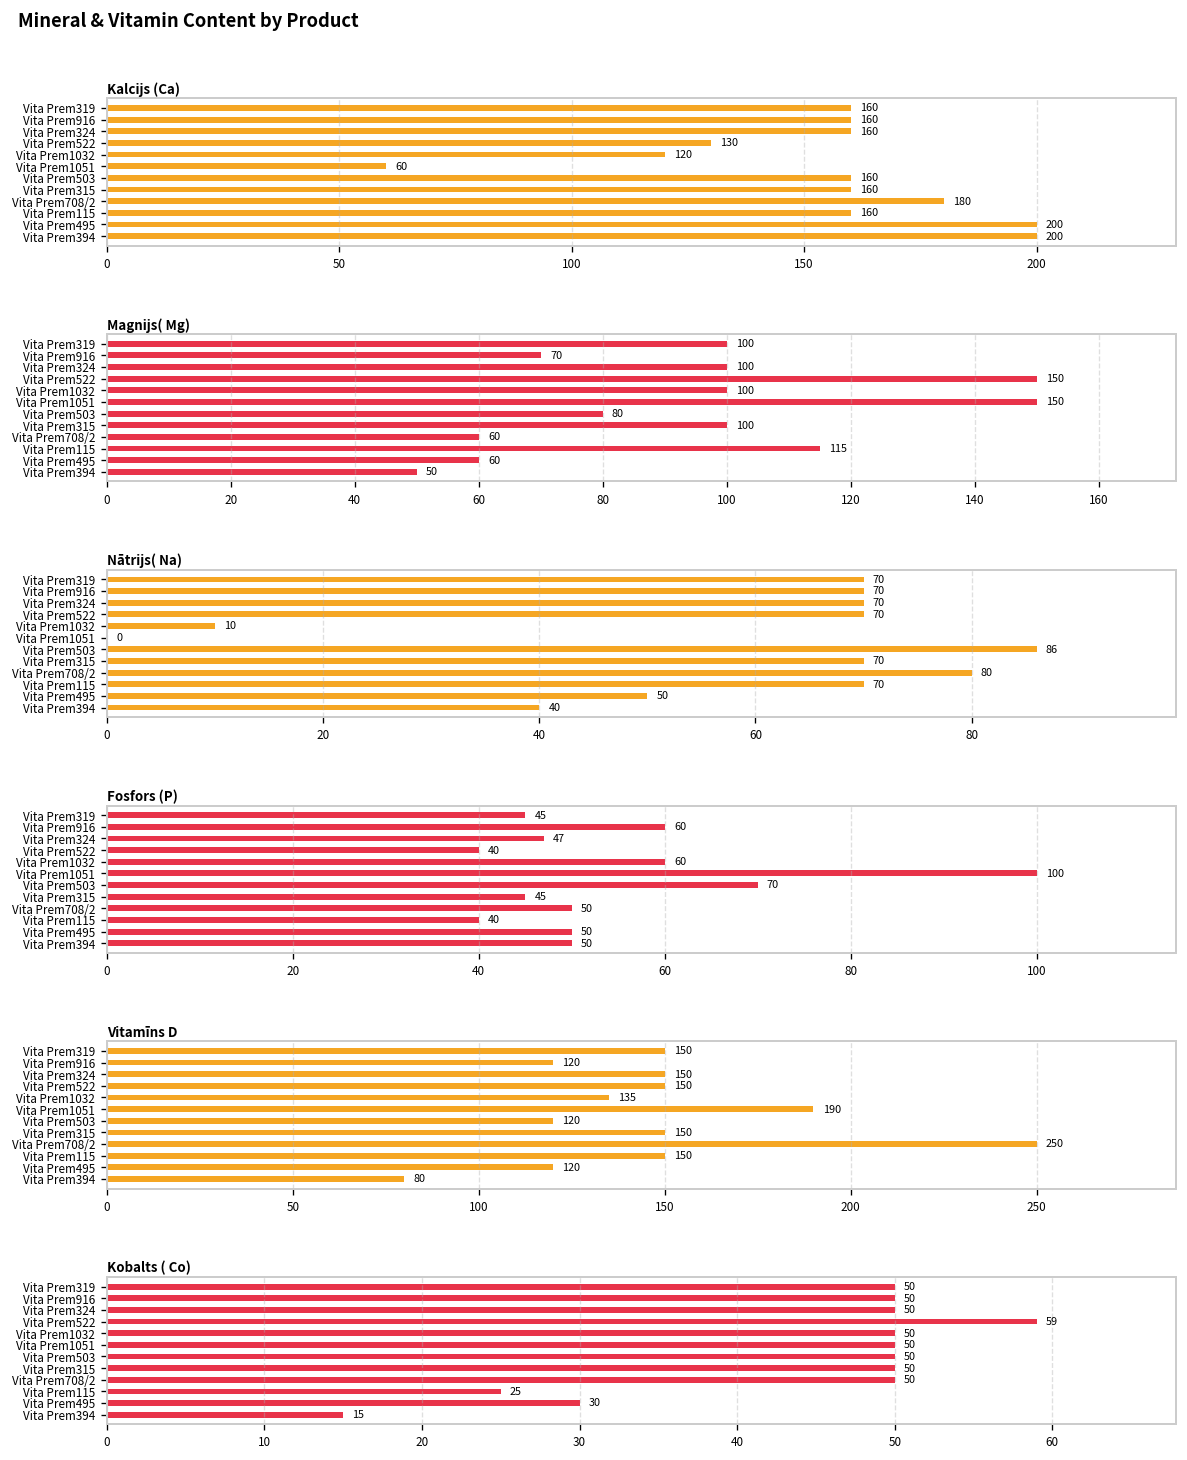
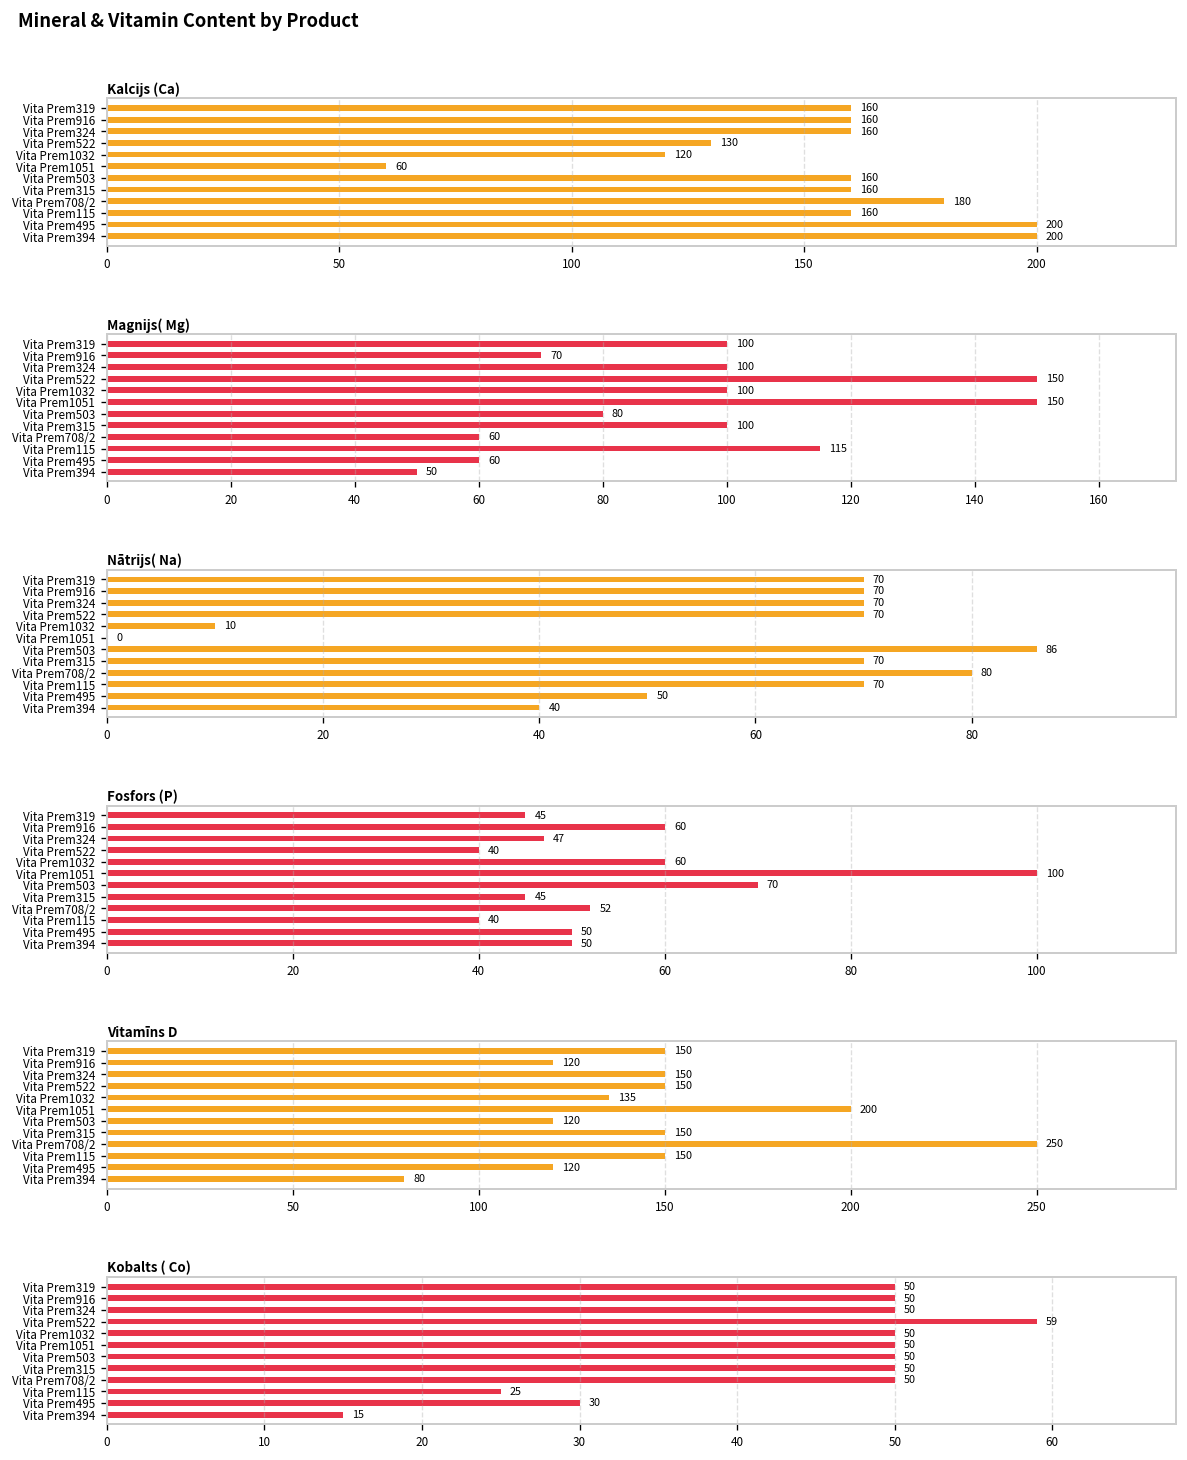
  {
    "Kalcijs (Ca)": {
      "Vita Prem319": 160,
      "Vita Prem916": 160,
      "Vita Prem324": 160,
      "Vita Prem522": 130,
      "Vita Prem1032": 120,
      "Vita Prem1051": 60,
      "Vita Prem503": 160,
      "Vita Prem315": 160,
      "Vita Prem708/2": 180,
      "Vita Prem115": 160,
      "Vita Prem495": 200,
      "Vita Prem394": 200
    },
    "Magnijs( Mg)": {
      "Vita Prem319": 100,
      "Vita Prem916": 70,
      "Vita Prem324": 100,
      "Vita Prem522": 150,
      "Vita Prem1032": 100,
      "Vita Prem1051": 150,
      "Vita Prem503": 80,
      "Vita Prem315": 100,
      "Vita Prem708/2": 60,
      "Vita Prem115": 115,
      "Vita Prem495": 60,
      "Vita Prem394": 50
    },
    "Nātrijs( Na)": {
      "Vita Prem319": 70,
      "Vita Prem916": 70,
      "Vita Prem324": 70,
      "Vita Prem522": 70,
      "Vita Prem1032": 10,
      "Vita Prem1051": 0,
      "Vita Prem503": 86,
      "Vita Prem315": 70,
      "Vita Prem708/2": 80,
      "Vita Prem115": 70,
      "Vita Prem495": 50,
      "Vita Prem394": 40
    },
    "Fosfors (P)": {
      "Vita Prem319": 45,
      "Vita Prem916": 60,
      "Vita Prem324": 47,
      "Vita Prem522": 40,
      "Vita Prem1032": 60,
      "Vita Prem1051": 100,
      "Vita Prem503": 70,
      "Vita Prem315": 45,
-     "Vita Prem708/2": 50,
+     "Vita Prem708/2": 52,
      "Vita Prem115": 40,
      "Vita Prem495": 50,
      "Vita Prem394": 50
    },
    "Vitamīns D": {
      "Vita Prem319": 150,
      "Vita Prem916": 120,
      "Vita Prem324": 150,
      "Vita Prem522": 150,
      "Vita Prem1032": 135,
-     "Vita Prem1051": 190,
+     "Vita Prem1051": 200,
      "Vita Prem503": 120,
      "Vita Prem315": 150,
      "Vita Prem708/2": 250,
      "Vita Prem115": 150,
      "Vita Prem495": 120,
      "Vita Prem394": 80
    },
    "Kobalts ( Co)": {
      "Vita Prem319": 50,
      "Vita Prem916": 50,
      "Vita Prem324": 50,
      "Vita Prem522": 59,
      "Vita Prem1032": 50,
      "Vita Prem1051": 50,
      "Vita Prem503": 50,
      "Vita Prem315": 50,
      "Vita Prem708/2": 50,
      "Vita Prem115": 25,
      "Vita Prem495": 30,
      "Vita Prem394": 15
    }
  }
